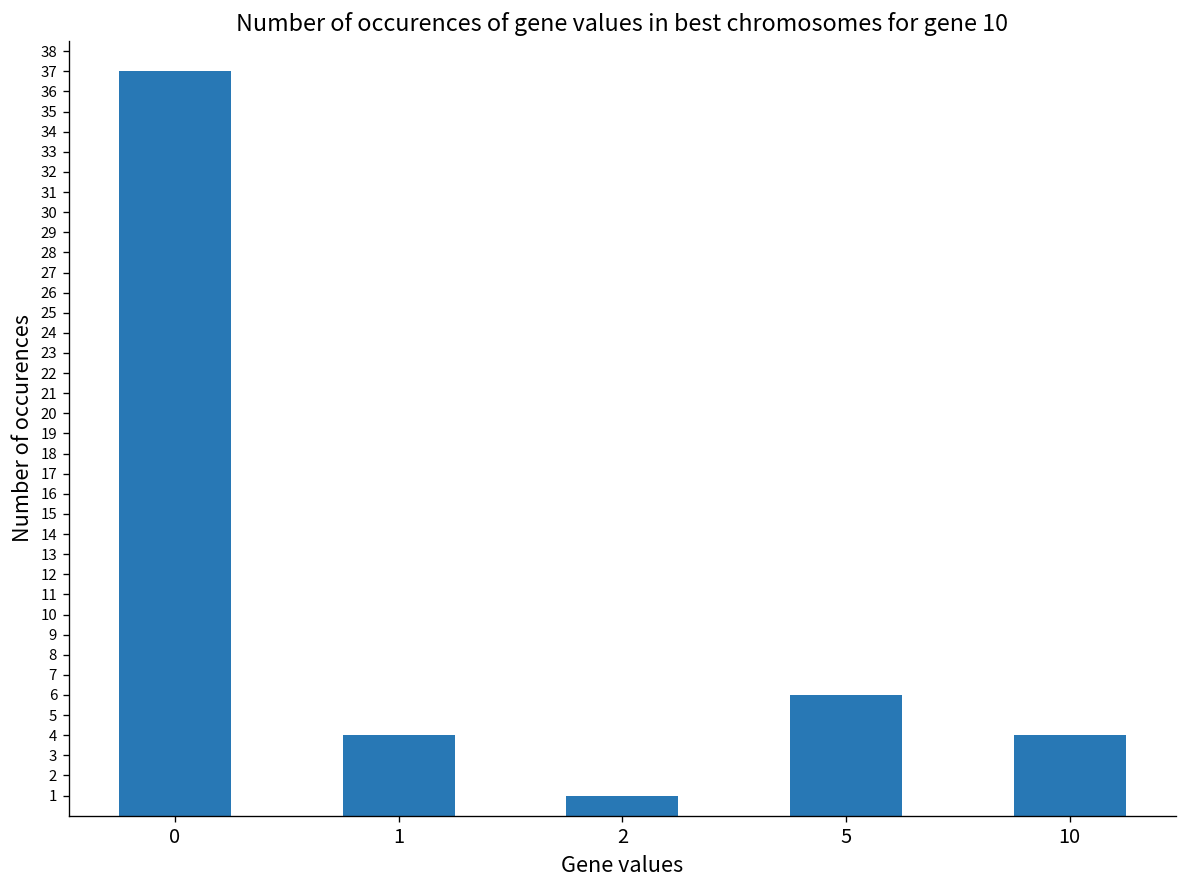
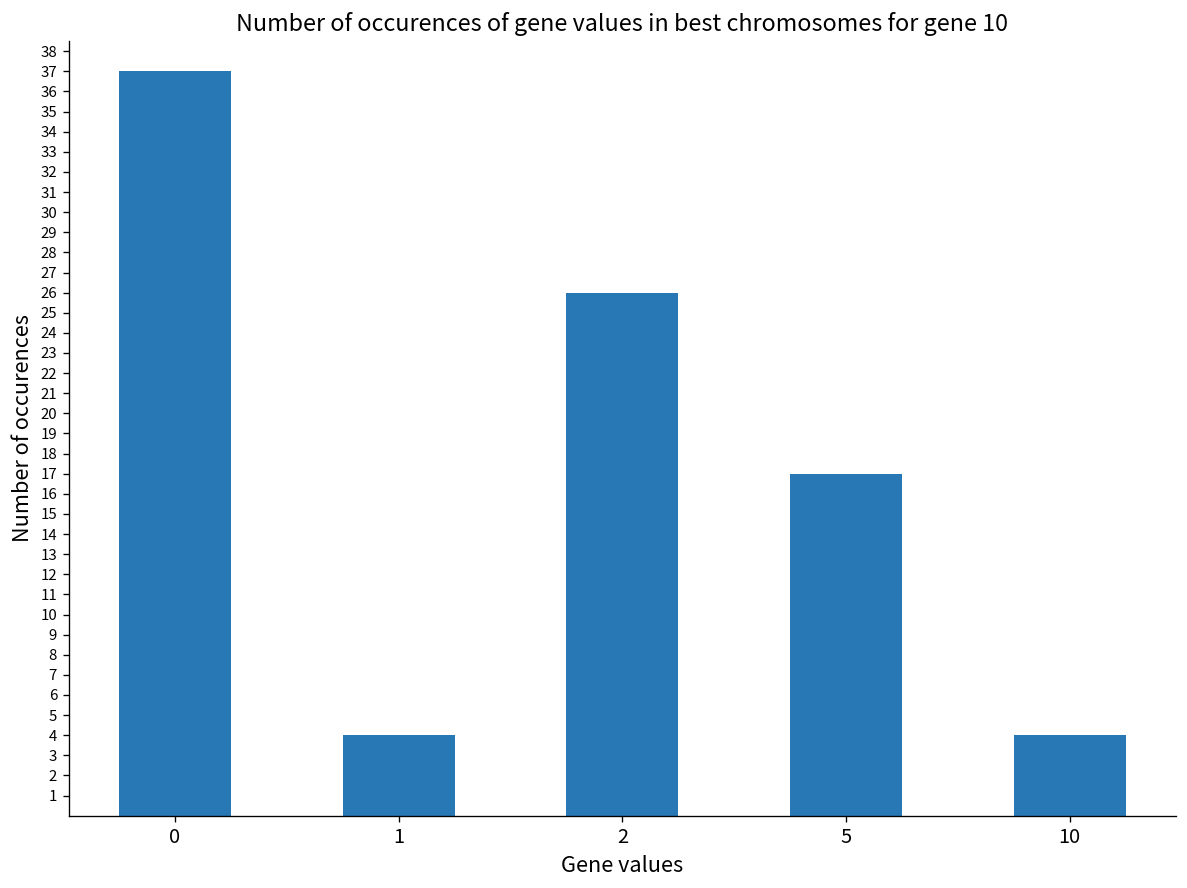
  {
    "0": 37,
    "1": 4,
-   "2": 1,
-   "5": 6,
+   "2": 26,
+   "5": 17,
    "10": 4
  }
